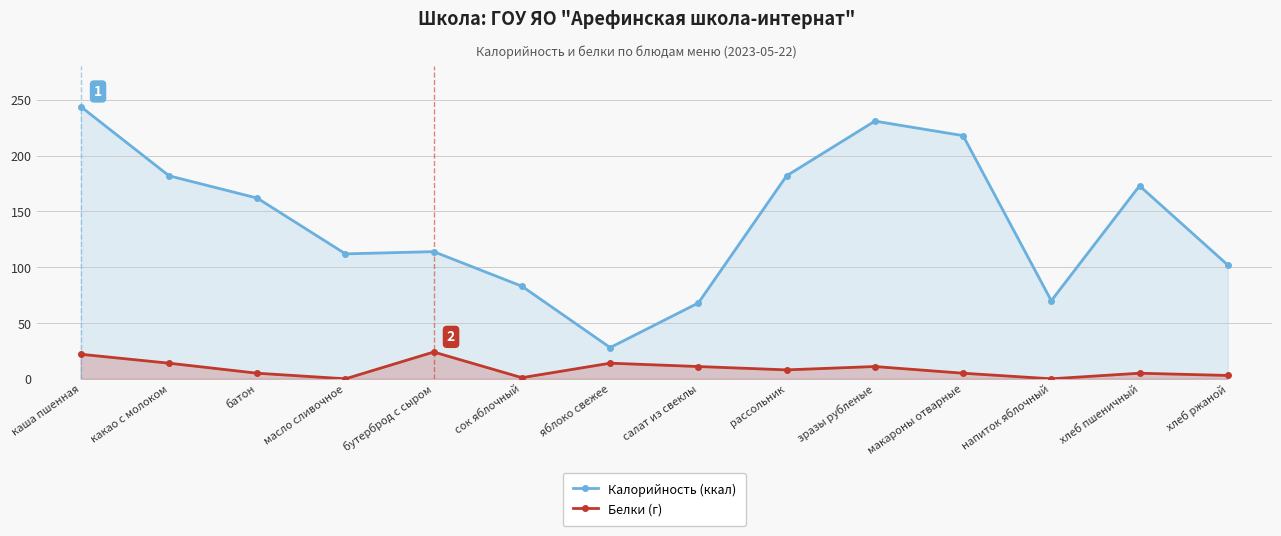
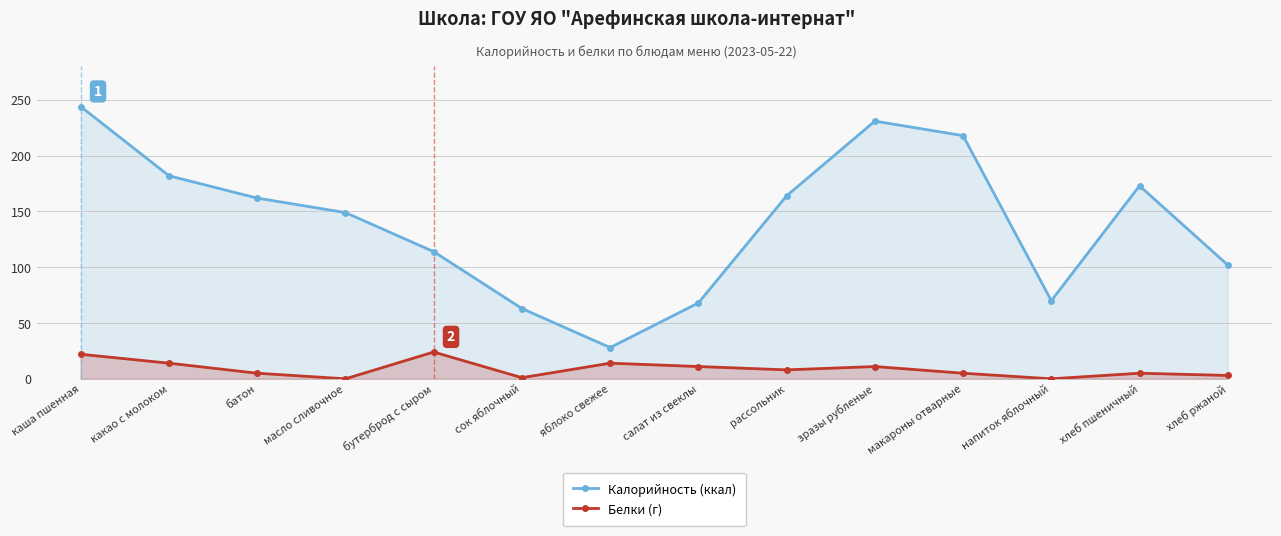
  {
    "Калорийность (ккал)": {
      "какао с молоком": 182,
      "батон": 162,
-     "масло сливочное": 112,
+     "масло сливочное": 149,
      "бутерброд с сыром": 114,
-     "сок яблочный": 83,
+     "сок яблочный": 63,
      "яблоко свежее": 28,
      "салат из свеклы": 68,
-     "рассольник": 182,
+     "рассольник": 164,
      "зразы рубленые": 231,
      "макароны отварные": 218,
      "напиток яблочный": 70,
      "хлеб пшеничный": 173,
      "хлеб ржаной": 102
    },
    "Белки (г)": {
      "каша пшенная": 22,
      "какао с молоком": 14,
      "батон": 5,
      "масло сливочное": 0,
      "сок яблочный": 1,
      "яблоко свежее": 14,
      "салат из свеклы": 11,
      "рассольник": 8,
      "зразы рубленые": 11,
      "макароны отварные": 5,
      "напиток яблочный": 0,
      "хлеб пшеничный": 5,
      "хлеб ржаной": 3
    }
  }
